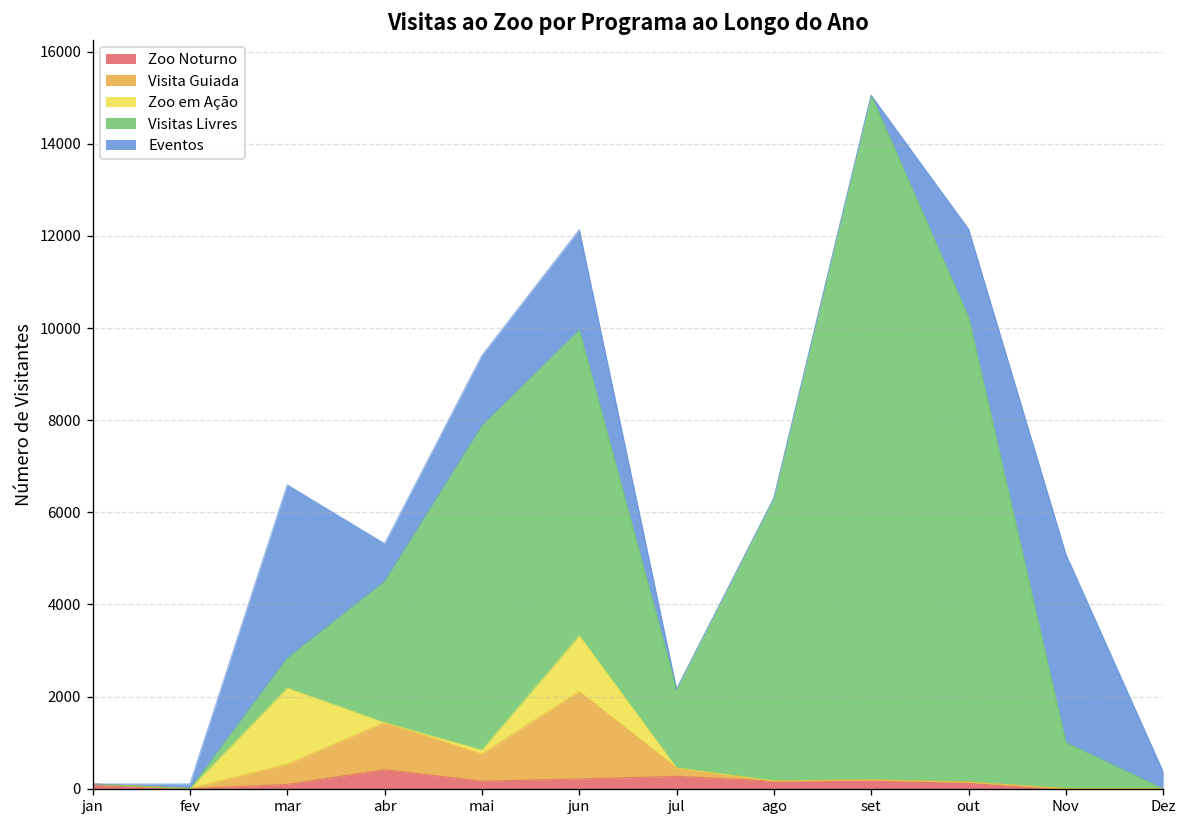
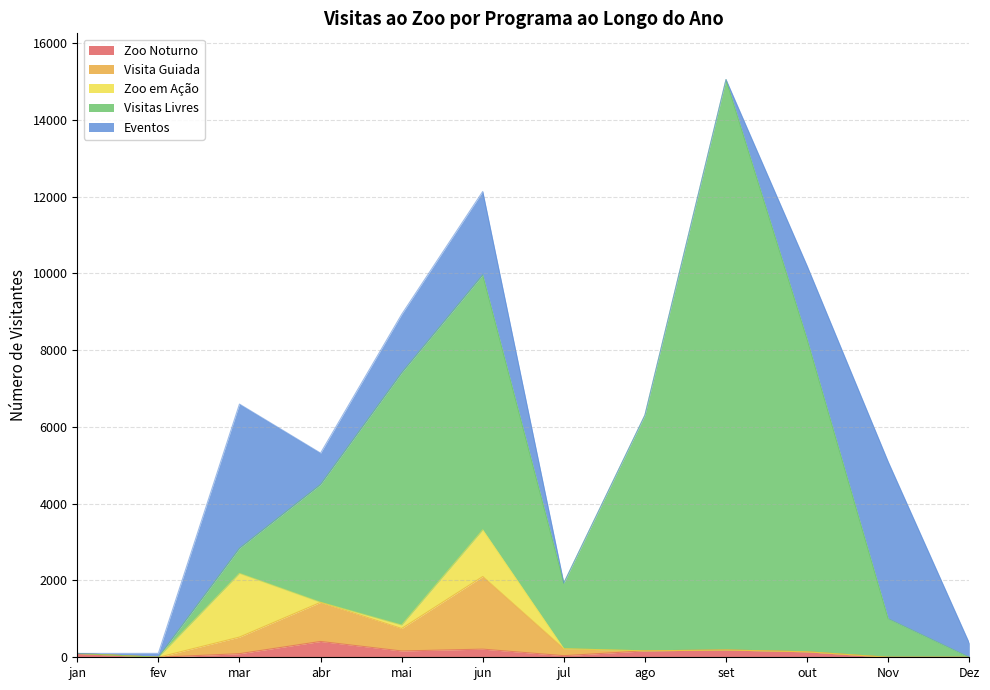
  {
    "Zoo Noturno": {
      "mar": 100,
      "abr": 400,
      "mai": 200,
      "jun": 200,
-     "jul": 300
+     "jul": 0
    },
    "Visitas Livres": {
      "mar": 700,
      "abr": 3100,
-     "mai": 7000,
+     "mai": 6600,
      "jun": 6600,
-     "out": 10100,
+     "out": 8100,
      "Nov": 1000
    },
    "Eventos": {
      "fev": 100,
      "mar": 3800,
      "abr": 800,
      "mai": 1500,
      "jun": 2200,
      "out": 1900,
      "Nov": 4100,
      "Dez": 400
    }
  }
